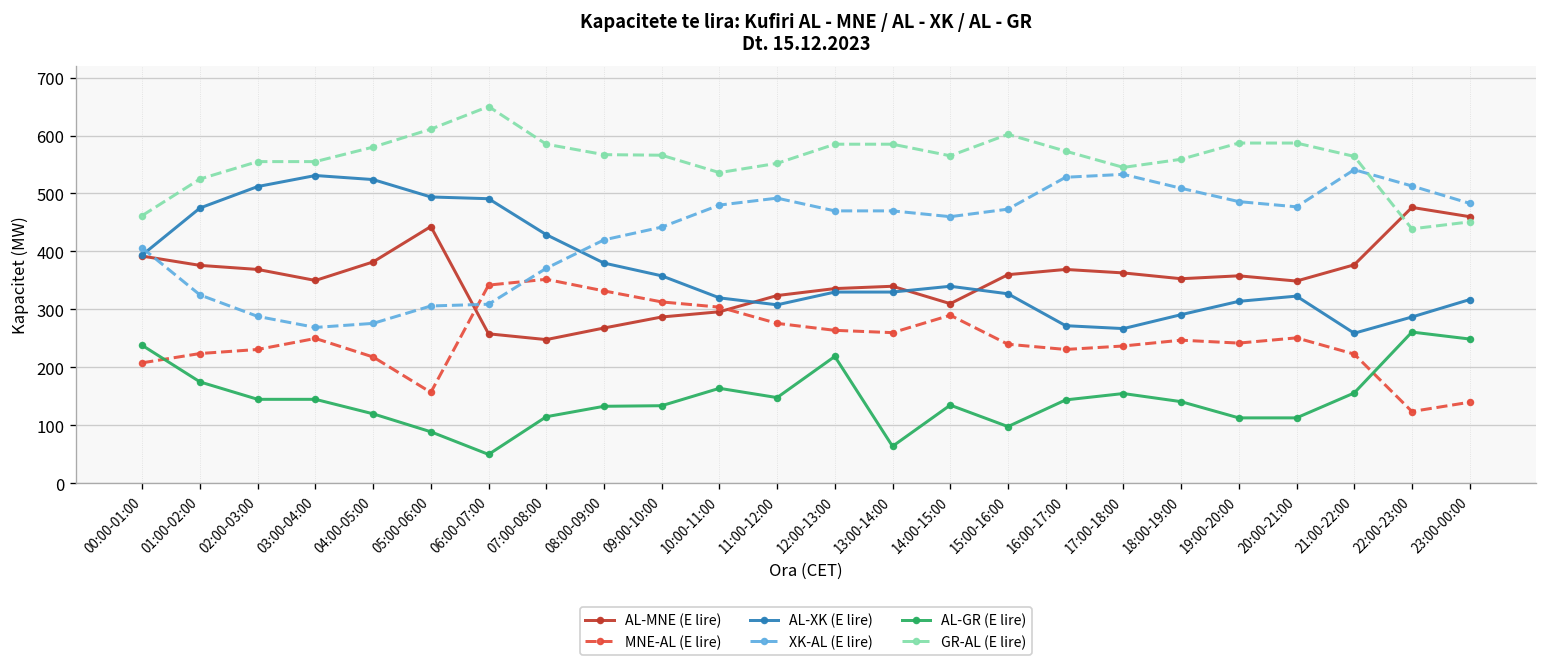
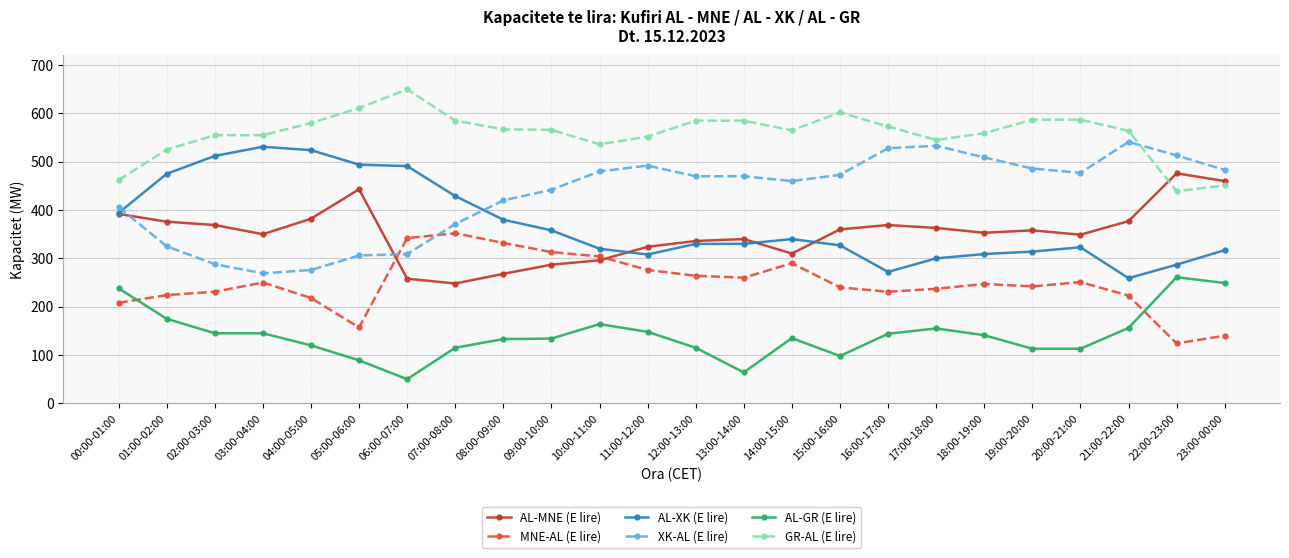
  {
    "AL-XK (E lire)": {
      "01:00-02:00": 480,
      "02:00-03:00": 510,
      "03:00-04:00": 530,
      "04:00-05:00": 520,
      "05:00-06:00": 490,
      "06:00-07:00": 490,
      "07:00-08:00": 430,
      "08:00-09:00": 380,
      "09:00-10:00": 360,
      "10:00-11:00": 320,
      "11:00-12:00": 310,
      "12:00-13:00": 330,
      "13:00-14:00": 330,
      "14:00-15:00": 340,
      "15:00-16:00": 330,
      "16:00-17:00": 270,
-     "17:00-18:00": 270,
-     "18:00-19:00": 290,
+     "17:00-18:00": 300,
+     "18:00-19:00": 310,
      "19:00-20:00": 310,
      "20:00-21:00": 320,
      "21:00-22:00": 260,
      "22:00-23:00": 290,
      "23:00-00:00": 320
    },
    "XK-AL (E lire)": {
      "00:00-01:00": 410,
      "01:00-02:00": 330,
      "02:00-03:00": 290,
      "03:00-04:00": 270,
      "04:00-05:00": 280,
      "05:00-06:00": 310,
      "06:00-07:00": 310,
      "07:00-08:00": 370,
      "08:00-09:00": 420,
      "09:00-10:00": 440,
      "10:00-11:00": 480,
      "11:00-12:00": 490,
      "12:00-13:00": 470,
      "13:00-14:00": 470,
      "14:00-15:00": 460,
      "15:00-16:00": 470,
      "16:00-17:00": 530,
      "17:00-18:00": 530,
      "18:00-19:00": 510,
      "19:00-20:00": 490,
      "20:00-21:00": 480,
      "21:00-22:00": 540,
      "22:00-23:00": 510,
      "23:00-00:00": 480
    },
    "AL-GR (E lire)": {
      "00:00-01:00": 240,
      "01:00-02:00": 180,
      "02:00-03:00": 150,
      "03:00-04:00": 150,
      "04:00-05:00": 120,
      "05:00-06:00": 90,
      "06:00-07:00": 50,
      "07:00-08:00": 120,
      "08:00-09:00": 130,
      "09:00-10:00": 130,
      "10:00-11:00": 160,
      "11:00-12:00": 150,
-     "12:00-13:00": 220,
+     "12:00-13:00": 120,
      "13:00-14:00": 60,
      "14:00-15:00": 140,
      "15:00-16:00": 100,
      "16:00-17:00": 140,
      "17:00-18:00": 160,
      "18:00-19:00": 140,
      "19:00-20:00": 110,
      "20:00-21:00": 110,
      "21:00-22:00": 160,
      "22:00-23:00": 260,
      "23:00-00:00": 250
    },
    "GR-AL (E lire)": {
      "00:00-01:00": 460,
      "01:00-02:00": 530,
      "02:00-03:00": 560,
      "03:00-04:00": 560,
      "04:00-05:00": 580,
      "05:00-06:00": 610,
      "06:00-07:00": 650,
      "07:00-08:00": 590,
      "08:00-09:00": 570,
      "09:00-10:00": 570,
      "10:00-11:00": 540,
      "11:00-12:00": 550,
      "12:00-13:00": 590,
      "13:00-14:00": 590,
      "14:00-15:00": 570,
      "15:00-16:00": 600,
      "16:00-17:00": 570,
      "17:00-18:00": 550,
      "18:00-19:00": 560,
      "19:00-20:00": 590,
      "20:00-21:00": 590,
      "21:00-22:00": 560,
      "22:00-23:00": 440,
      "23:00-00:00": 450
    }
  }
